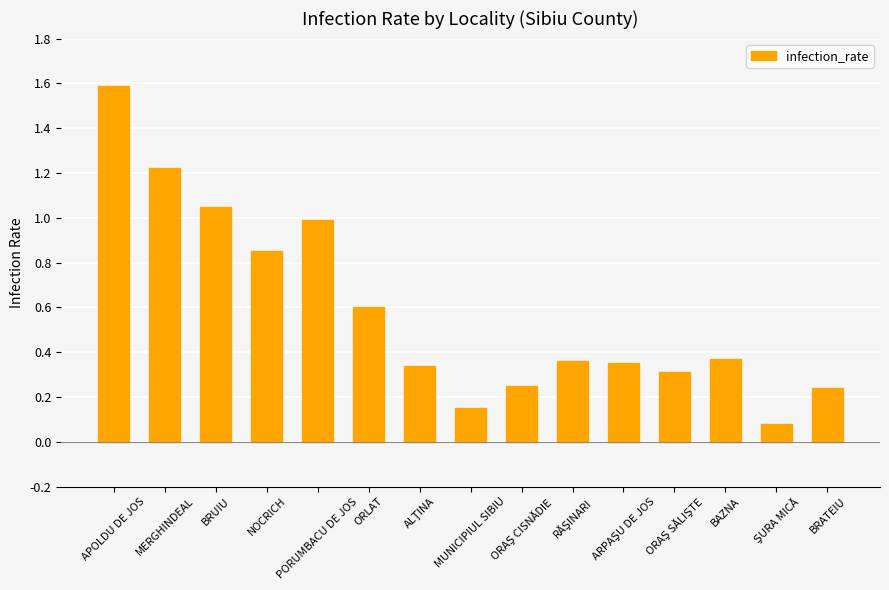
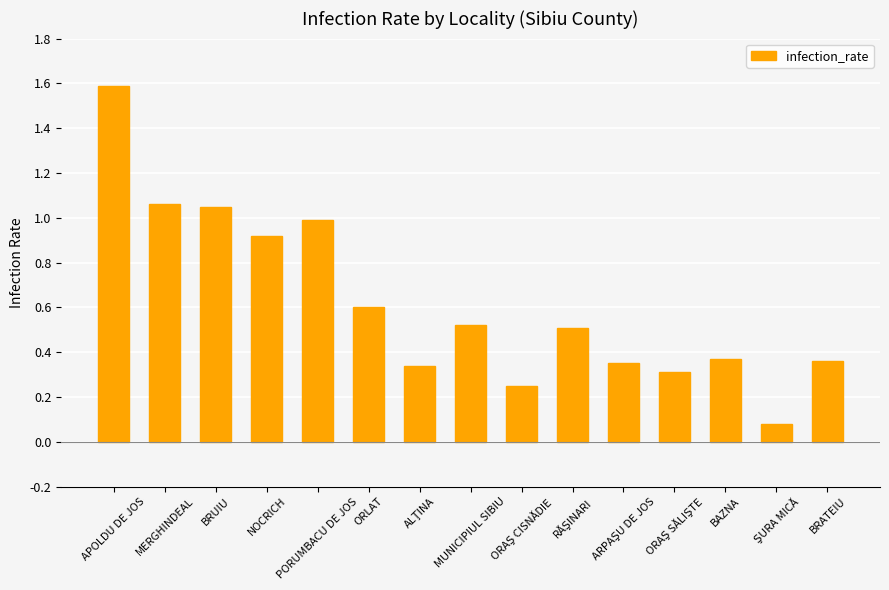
  {
    "APOLDU DE JOS": 1.59,
-   "MERGHINDEAL": 1.22,
+   "MERGHINDEAL": 1.06,
    "BRUIU": 1.05,
-   "NOCRICH": 0.85,
+   "NOCRICH": 0.92,
    "PORUMBACU DE JOS": 0.99,
    "ORLAT": 0.60,
    "ALŢINA": 0.34,
-   "MUNICIPIUL SIBIU": 0.15,
+   "MUNICIPIUL SIBIU": 0.52,
    "ORAŞ CISNĂDIE": 0.25,
-   "RĂŞINARI": 0.36,
+   "RĂŞINARI": 0.51,
    "ARPAŞU DE JOS": 0.35,
    "ORAŞ SĂLIŞTE": 0.31,
    "BAZNA": 0.37,
    "ŞURA MICĂ": 0.08,
-   "BRATEIU": 0.24
+   "BRATEIU": 0.36
  }
